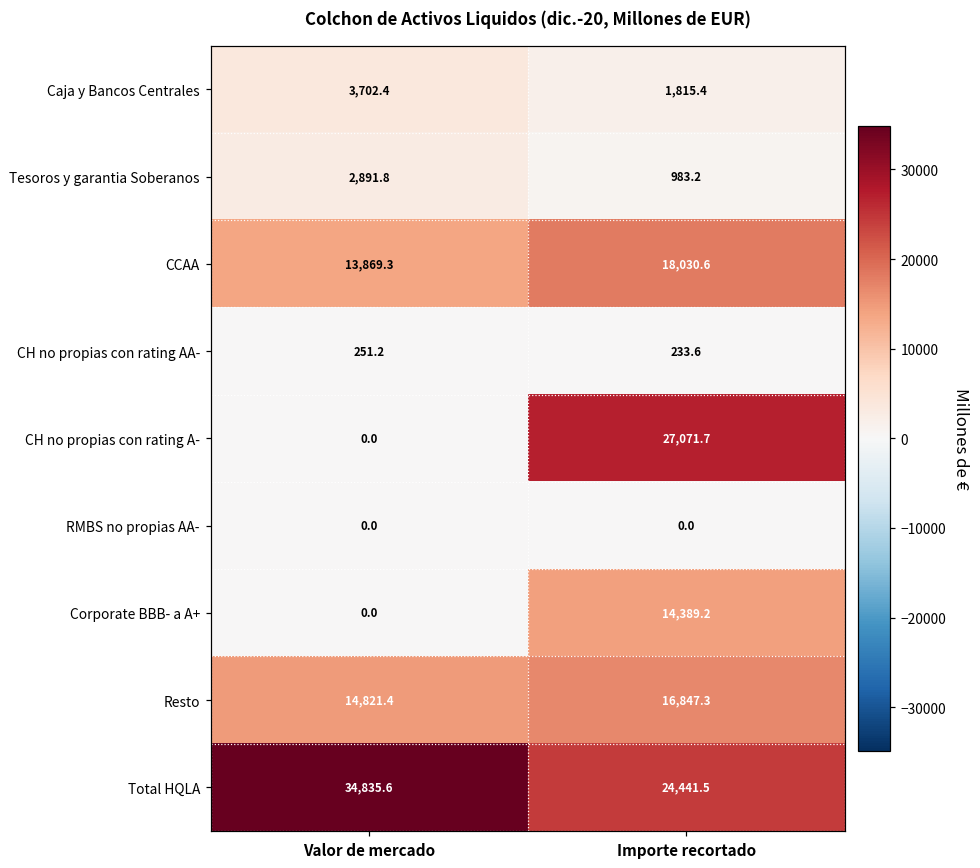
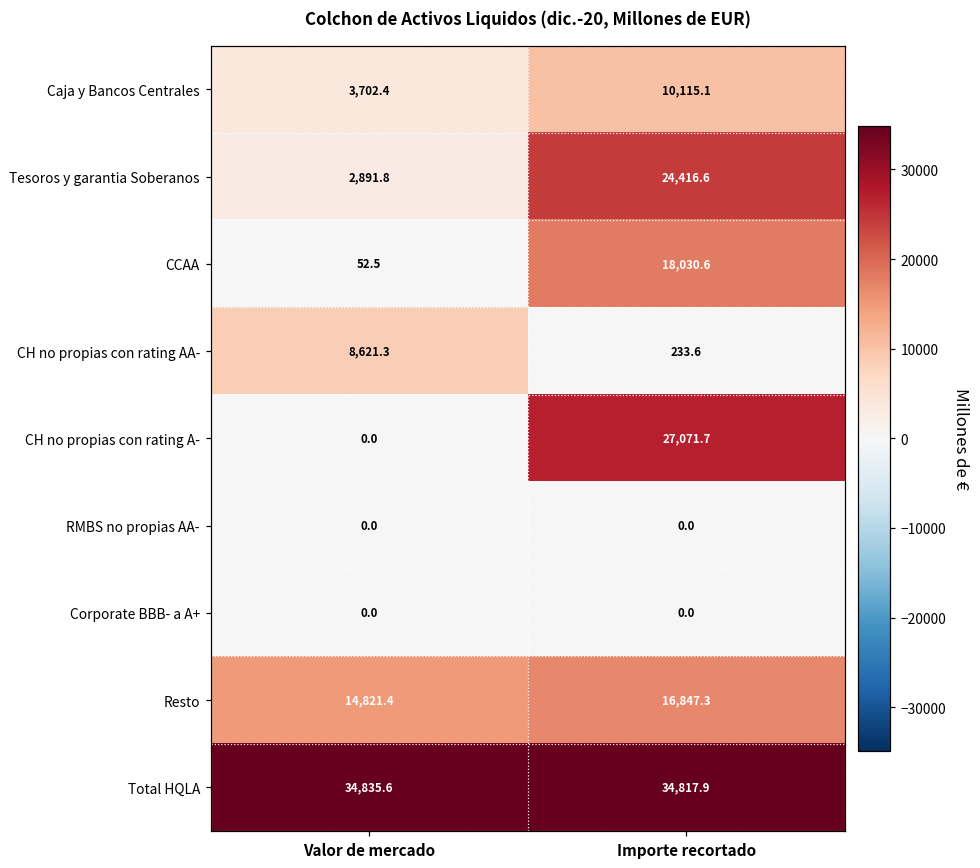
  {
    "Caja y Bancos Centrales": {
      "Valor de mercado": "3,702.4",
-     "Importe recortado": "1,815.4"
+     "Importe recortado": "10,115.1"
    },
    "Tesoros y garantia Soberanos": {
      "Valor de mercado": "2,891.8",
-     "Importe recortado": "983.2"
+     "Importe recortado": "24,416.6"
    },
    "CCAA": {
-     "Valor de mercado": "13,869.3",
+     "Valor de mercado": "52.5",
      "Importe recortado": "18,030.6"
    },
    "CH no propias con rating AA-": {
-     "Valor de mercado": "251.2",
+     "Valor de mercado": "8,621.3",
      "Importe recortado": "233.6"
    },
    "CH no propias con rating A-": {
      "Valor de mercado": "0.0",
      "Importe recortado": "27,071.7"
    },
    "RMBS no propias AA-": {
      "Valor de mercado": "0.0",
      "Importe recortado": "0.0"
    },
    "Corporate BBB- a A+": {
      "Valor de mercado": "0.0",
-     "Importe recortado": "14,389.2"
+     "Importe recortado": "0.0"
    },
    "Resto": {
      "Valor de mercado": "14,821.4",
      "Importe recortado": "16,847.3"
    },
    "Total HQLA": {
      "Valor de mercado": "34,835.6",
-     "Importe recortado": "24,441.5"
+     "Importe recortado": "34,817.9"
    }
  }
